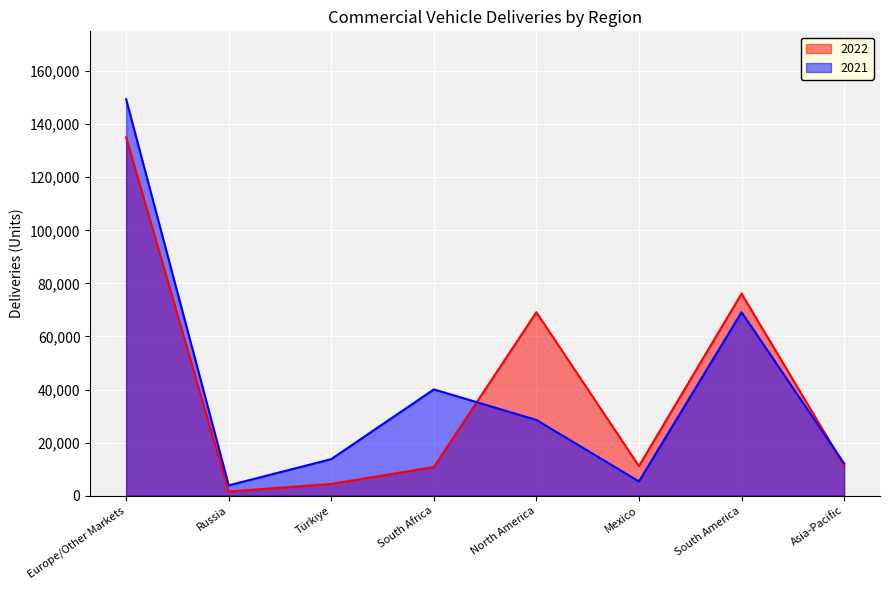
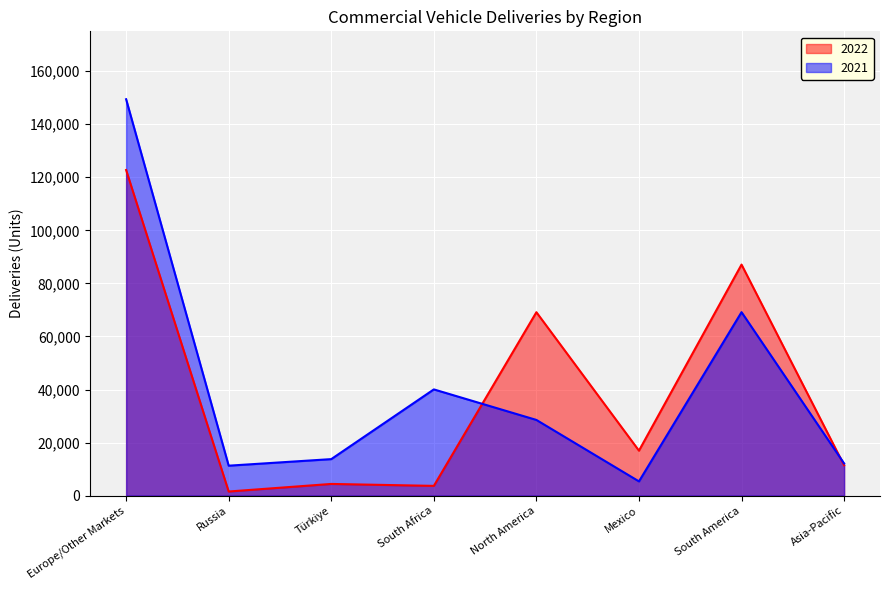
  {
    "2022": {
-     "Europe/Other Markets": "135,000",
+     "Europe/Other Markets": "123,000",
      "Russia": "2,000",
      "Türkiye": "4,000",
-     "South Africa": "11,000",
+     "South Africa": "4,000",
      "North America": "69,000",
-     "Mexico": "11,000",
-     "South America": "76,000"
+     "Mexico": "17,000",
+     "South America": "87,000"
    },
    "2021": {
      "Europe/Other Markets": "149,000",
-     "Russia": "4,000",
+     "Russia": "11,000",
      "Türkiye": "14,000",
      "South Africa": "40,000",
      "North America": "29,000",
      "Mexico": "5,000",
      "South America": "69,000"
    }
  }
